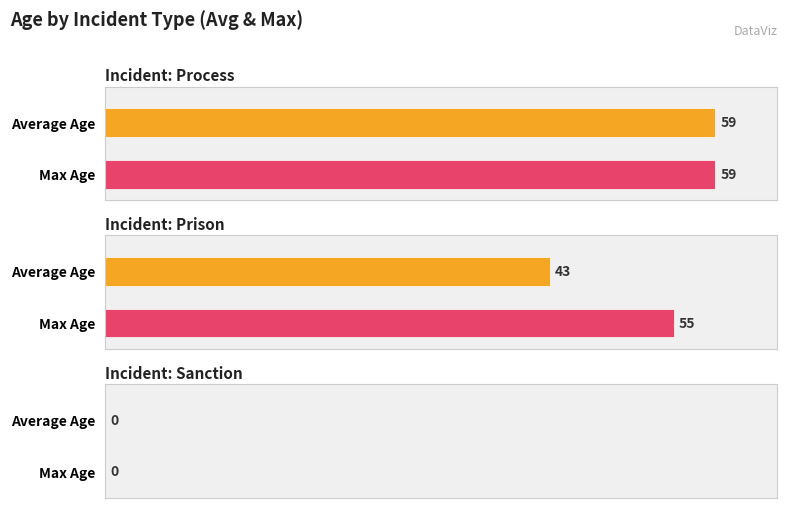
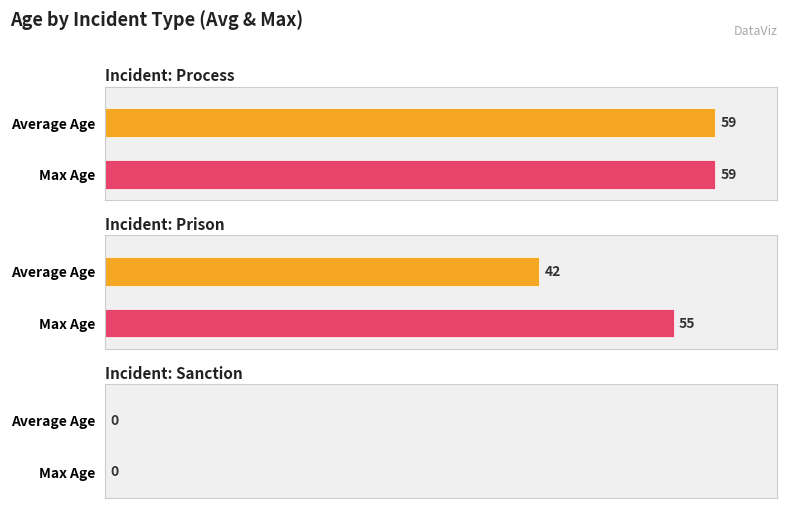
  {
    "Incident: Process": {
      "Average Age": 59,
      "Max Age": 59
    },
    "Incident: Prison": {
-     "Average Age": 43,
+     "Average Age": 42,
      "Max Age": 55
    },
    "Incident: Sanction": {
      "Average Age": 0,
      "Max Age": 0
    }
  }
